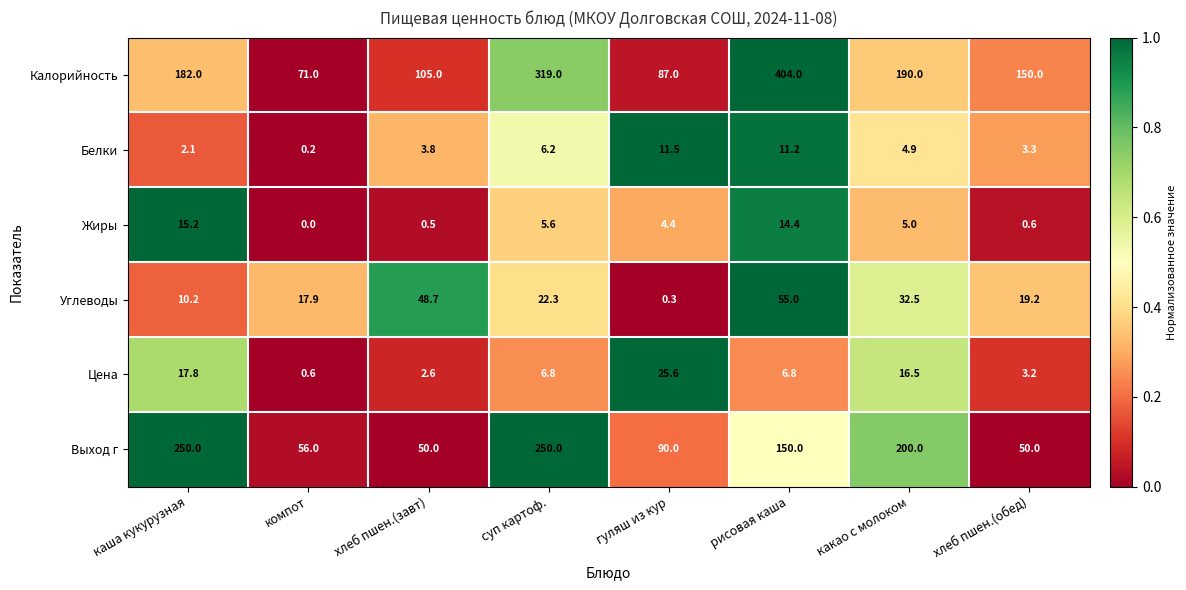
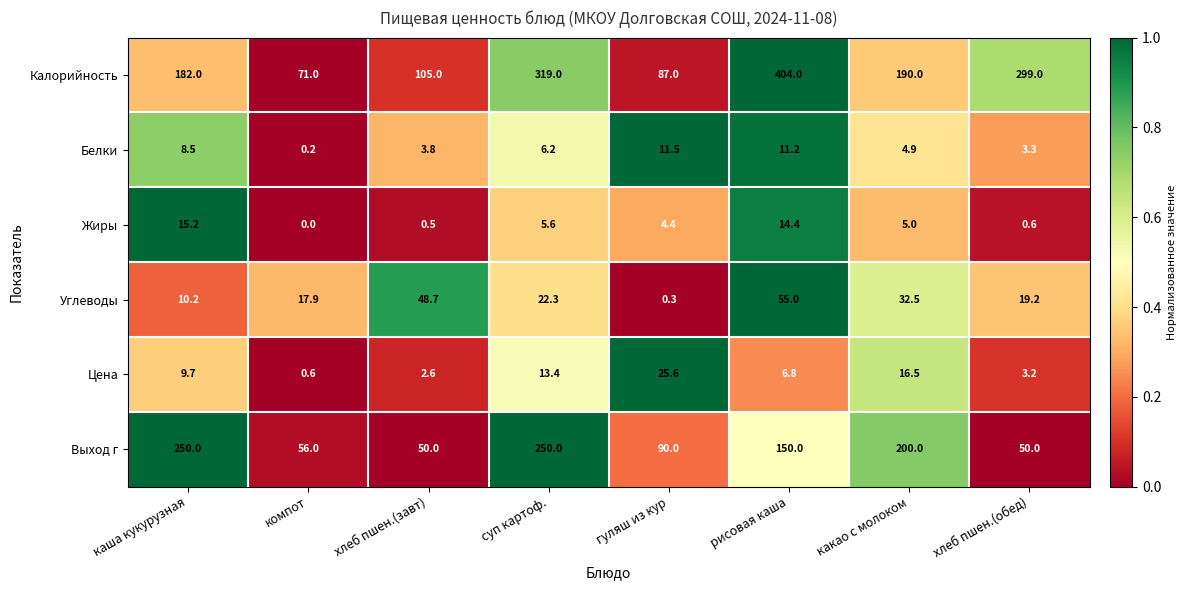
  {
    "Калорийность": {
      "каша кукурузная": 182.0,
      "компот": 71.0,
      "хлеб пшен.(завт)": 105.0,
      "суп картоф.": 319.0,
      "гуляш из кур": 87.0,
      "рисовая каша": 404.0,
      "какао с молоком": 190.0,
-     "хлеб пшен.(обед)": 150.0
+     "хлеб пшен.(обед)": 299.0
    },
    "Белки": {
-     "каша кукурузная": 2.1,
+     "каша кукурузная": 8.5,
      "компот": 0.2,
      "хлеб пшен.(завт)": 3.8,
      "суп картоф.": 6.2,
      "гуляш из кур": 11.5,
      "рисовая каша": 11.2,
      "какао с молоком": 4.9,
      "хлеб пшен.(обед)": 3.3
    },
    "Жиры": {
      "каша кукурузная": 15.2,
      "компот": 0.0,
      "хлеб пшен.(завт)": 0.5,
      "суп картоф.": 5.6,
      "гуляш из кур": 4.4,
      "рисовая каша": 14.4,
      "какао с молоком": 5.0,
      "хлеб пшен.(обед)": 0.6
    },
    "Углеводы": {
      "каша кукурузная": 10.2,
      "компот": 17.9,
      "хлеб пшен.(завт)": 48.7,
      "суп картоф.": 22.3,
      "гуляш из кур": 0.3,
      "рисовая каша": 55.0,
      "какао с молоком": 32.5,
      "хлеб пшен.(обед)": 19.2
    },
    "Цена": {
-     "каша кукурузная": 17.8,
+     "каша кукурузная": 9.7,
      "компот": 0.6,
      "хлеб пшен.(завт)": 2.6,
-     "суп картоф.": 6.8,
+     "суп картоф.": 13.4,
      "гуляш из кур": 25.6,
      "рисовая каша": 6.8,
      "какао с молоком": 16.5,
      "хлеб пшен.(обед)": 3.2
    },
    "Выход г": {
      "каша кукурузная": 250.0,
      "компот": 56.0,
      "хлеб пшен.(завт)": 50.0,
      "суп картоф.": 250.0,
      "гуляш из кур": 90.0,
      "рисовая каша": 150.0,
      "какао с молоком": 200.0,
      "хлеб пшен.(обед)": 50.0
    }
  }
